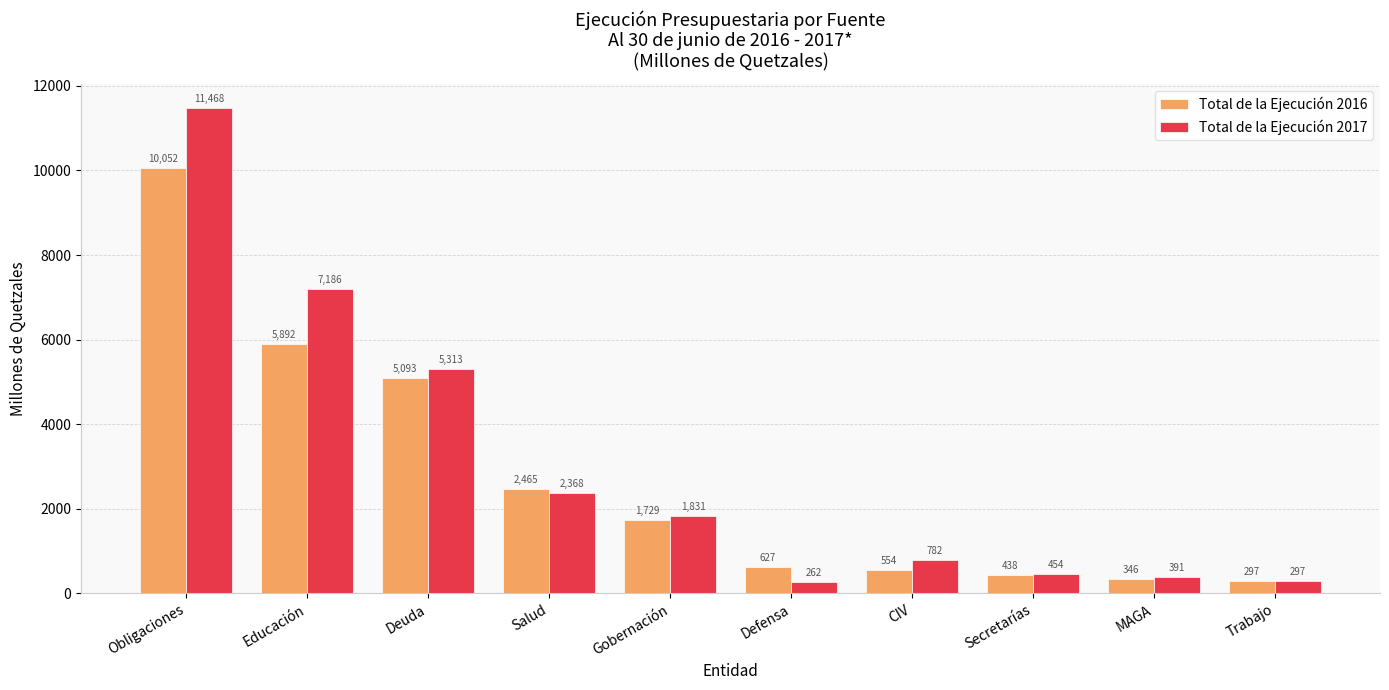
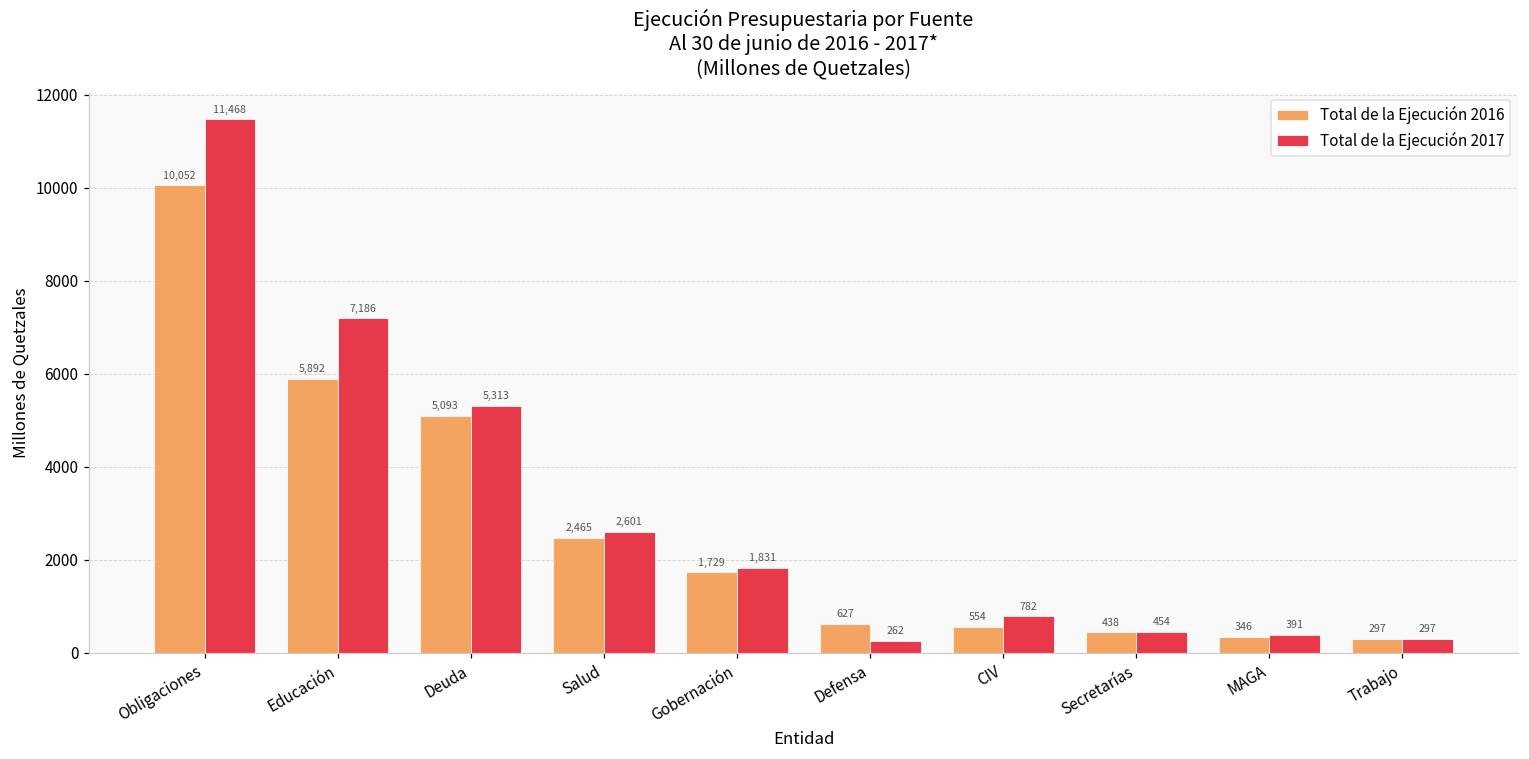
  {
    "Total de la Ejecución 2016": {
      "Obligaciones": "10,052",
      "Educación": "5,892",
      "Deuda": "5,093",
      "Salud": "2,465",
      "Gobernación": "1,729",
      "Defensa": "627",
      "CIV": "554",
      "Secretarías": "438",
      "MAGA": "346",
      "Trabajo": "297"
    },
    "Total de la Ejecución 2017": {
      "Obligaciones": "11,468",
      "Educación": "7,186",
      "Deuda": "5,313",
-     "Salud": "2,368",
+     "Salud": "2,601",
      "Gobernación": "1,831",
      "Defensa": "262",
      "CIV": "782",
      "Secretarías": "454",
      "MAGA": "391",
      "Trabajo": "297"
    }
  }
